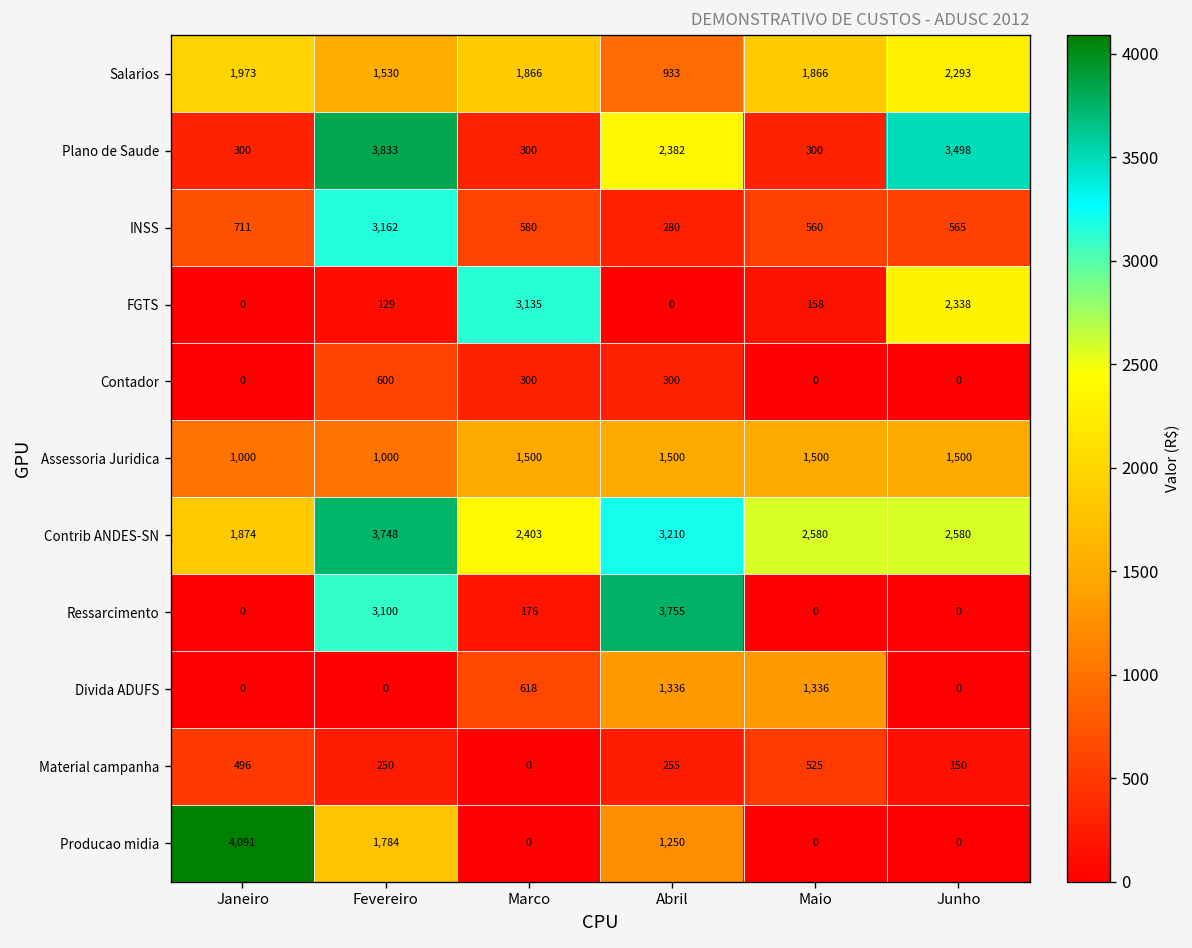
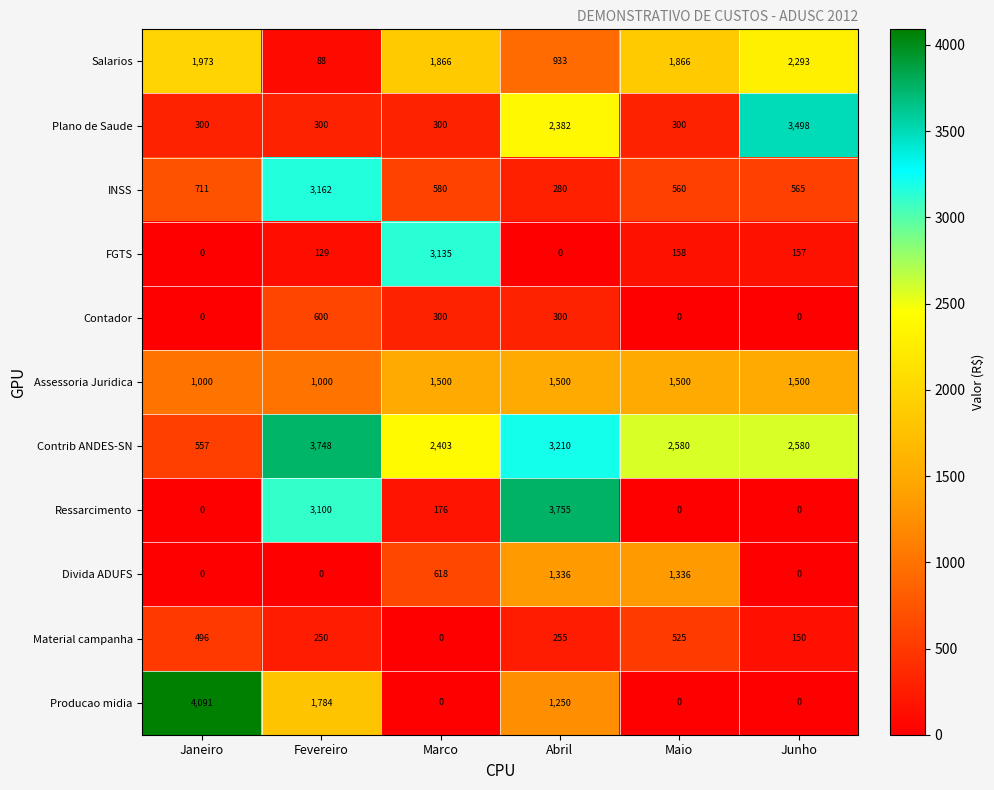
  {
    "Salarios": {
      "Janeiro": "1,973",
-     "Fevereiro": "1,530",
+     "Fevereiro": "88",
      "Marco": "1,866",
      "Abril": "933",
      "Maio": "1,866",
      "Junho": "2,293"
    },
    "Plano de Saude": {
      "Janeiro": "300",
-     "Fevereiro": "3,833",
+     "Fevereiro": "300",
      "Marco": "300",
      "Abril": "2,382",
      "Maio": "300",
      "Junho": "3,498"
    },
    "INSS": {
      "Janeiro": "711",
      "Fevereiro": "3,162",
      "Marco": "580",
      "Abril": "280",
      "Maio": "560",
      "Junho": "565"
    },
    "FGTS": {
      "Janeiro": "0",
      "Fevereiro": "129",
      "Marco": "3,135",
      "Abril": "0",
      "Maio": "158",
-     "Junho": "2,338"
+     "Junho": "157"
    },
    "Contador": {
      "Janeiro": "0",
      "Fevereiro": "600",
      "Marco": "300",
      "Abril": "300",
      "Maio": "0",
      "Junho": "0"
    },
    "Assessoria Juridica": {
      "Janeiro": "1,000",
      "Fevereiro": "1,000",
      "Marco": "1,500",
      "Abril": "1,500",
      "Maio": "1,500",
      "Junho": "1,500"
    },
    "Contrib ANDES-SN": {
-     "Janeiro": "1,874",
+     "Janeiro": "557",
      "Fevereiro": "3,748",
      "Marco": "2,403",
      "Abril": "3,210",
      "Maio": "2,580",
      "Junho": "2,580"
    },
    "Ressarcimento": {
      "Janeiro": "0",
      "Fevereiro": "3,100",
      "Marco": "176",
      "Abril": "3,755",
      "Maio": "0",
      "Junho": "0"
    },
    "Divida ADUFS": {
      "Janeiro": "0",
      "Fevereiro": "0",
      "Marco": "618",
      "Abril": "1,336",
      "Maio": "1,336",
      "Junho": "0"
    },
    "Material campanha": {
      "Janeiro": "496",
      "Fevereiro": "250",
      "Marco": "0",
      "Abril": "255",
      "Maio": "525",
      "Junho": "150"
    },
    "Producao midia": {
      "Janeiro": "4,091",
      "Fevereiro": "1,784",
      "Marco": "0",
      "Abril": "1,250",
      "Maio": "0",
      "Junho": "0"
    }
  }
